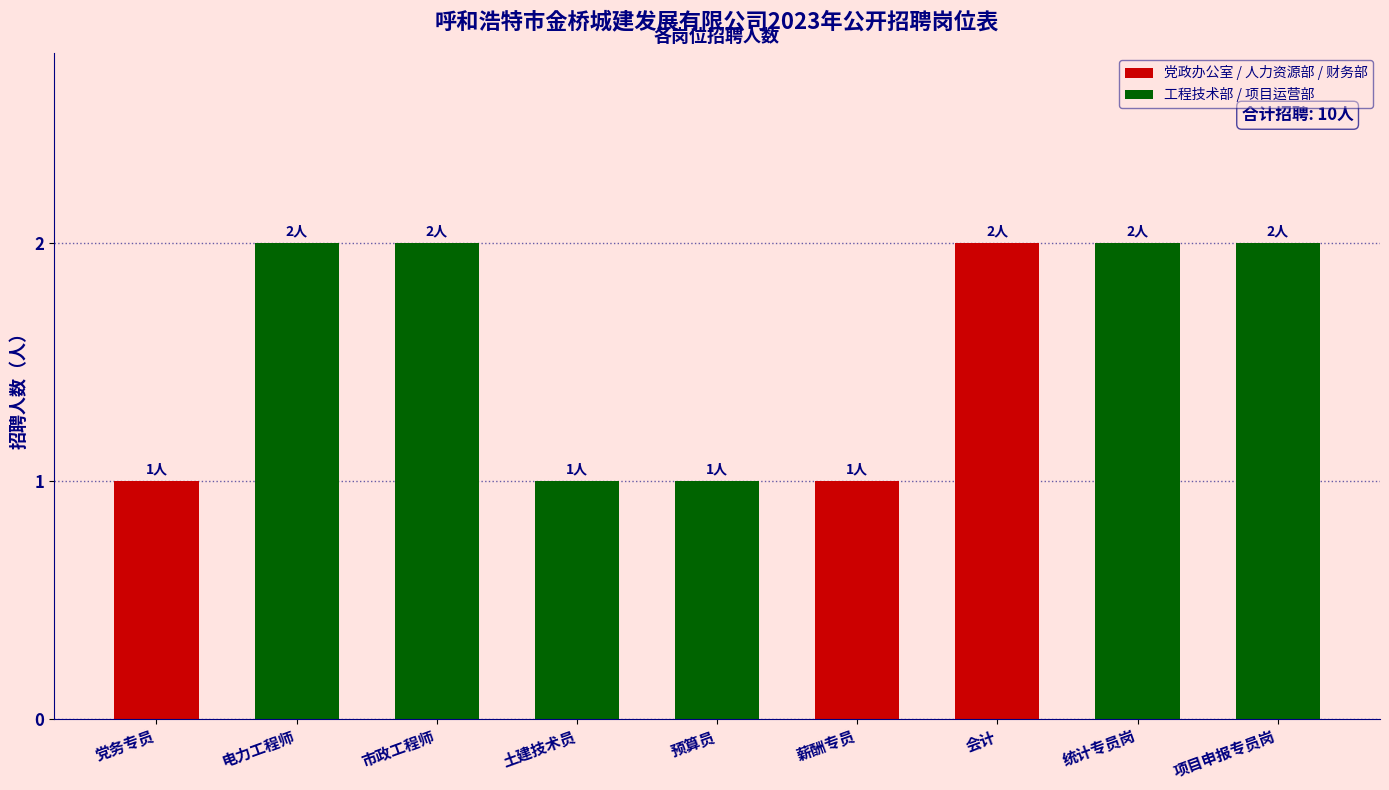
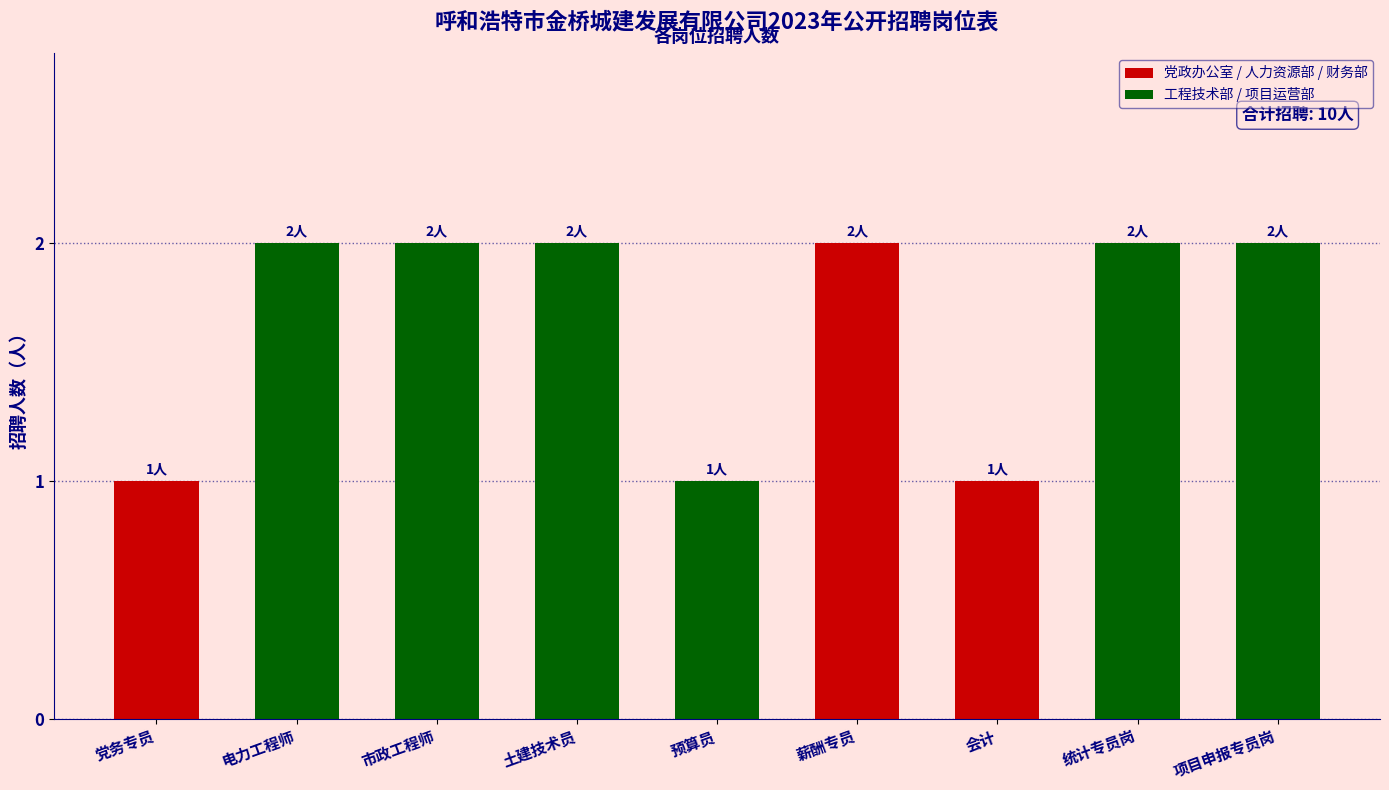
  {
    "党务专员": "1人",
    "电力工程师": "2人",
    "市政工程师": "2人",
-   "土建技术员": "1人",
+   "土建技术员": "2人",
    "预算员": "1人",
-   "薪酬专员": "1人",
-   "会计": "2人",
+   "薪酬专员": "2人",
+   "会计": "1人",
    "统计专员岗": "2人",
    "项目申报专员岗": "2人"
  }
